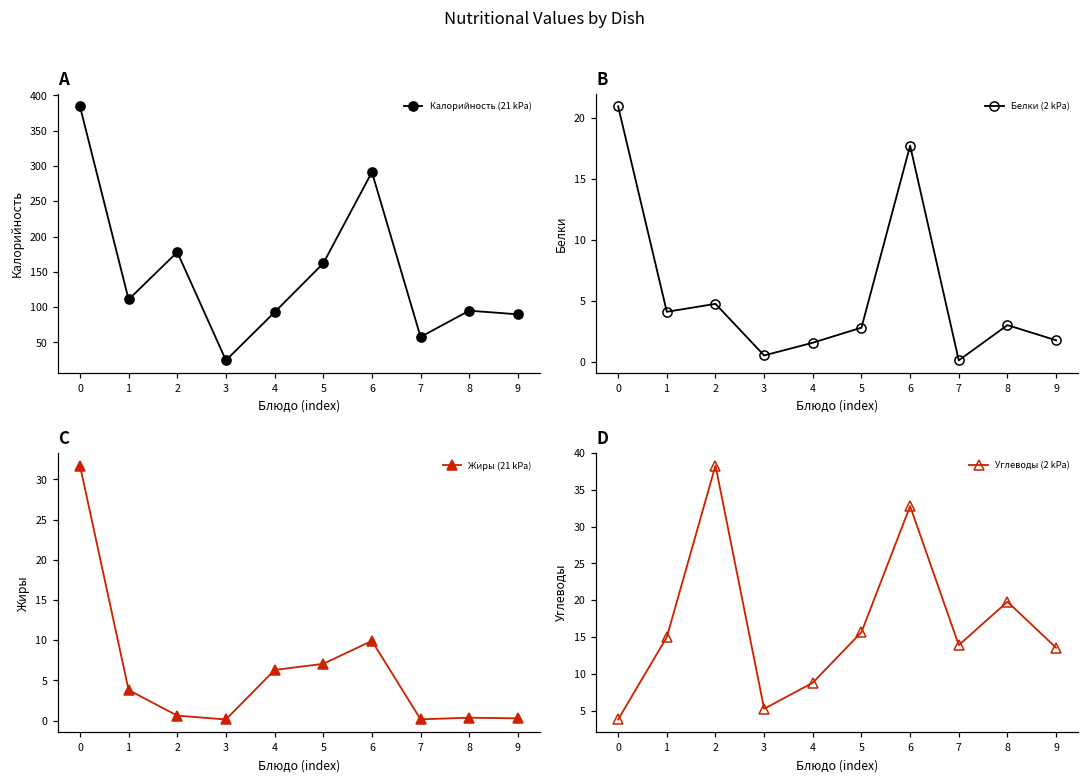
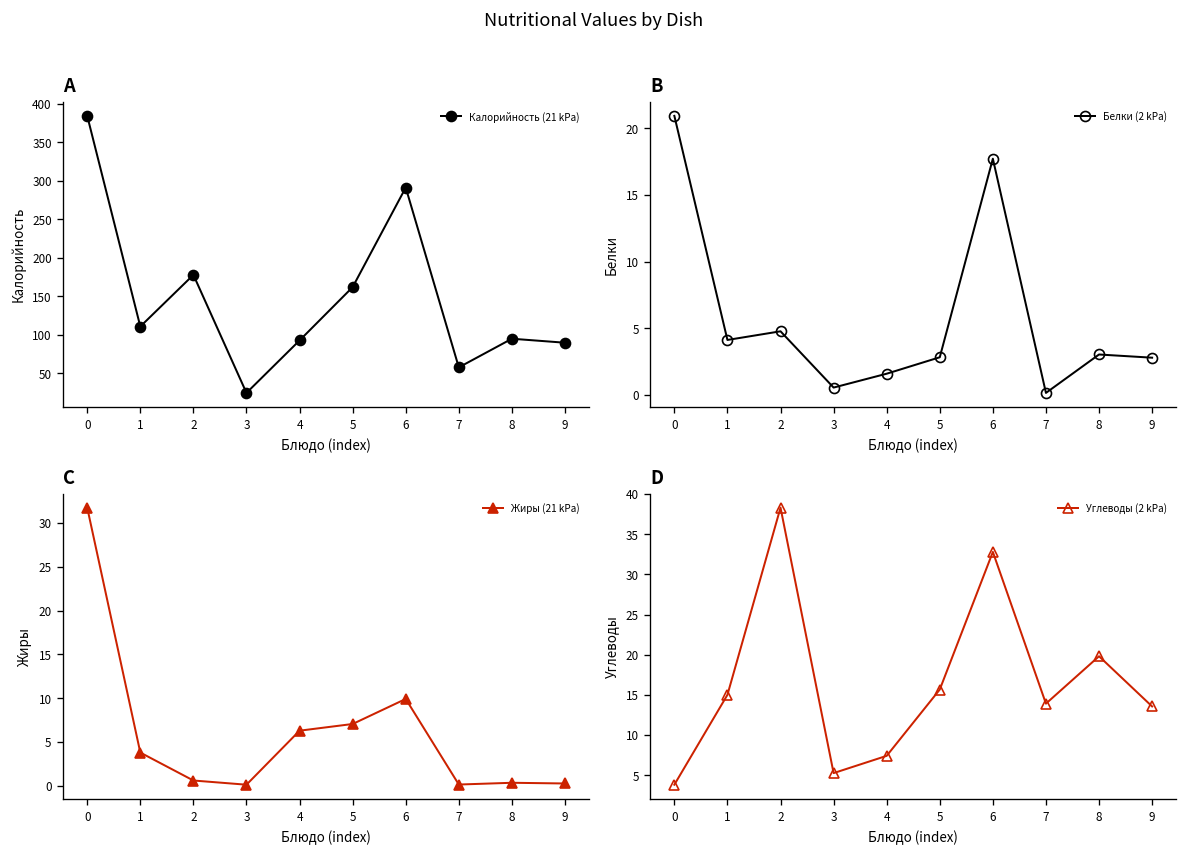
  {
    "A": {
      "0": 380,
      "1": 110,
      "2": 180,
      "3": 20,
      "4": 90,
      "5": 160,
      "6": 290,
      "7": 60,
      "8": 90,
      "9": 90
    },
    "B": {
      "0": 20.9,
      "1": 4.1,
      "2": 4.8,
      "3": 0.6,
      "4": 1.6,
      "5": 2.8,
      "6": 17.7,
      "7": 0.2,
      "8": 3.0,
-     "9": 1.8
+     "9": 2.8
    },
    "C": {
      "0": 32,
      "1": 4,
      "2": 1,
      "3": 0,
      "4": 6,
      "5": 7,
      "6": 10,
      "7": 0,
      "8": 0,
      "9": 0
    },
    "D": {
      "0": 4,
      "1": 15,
      "2": 38,
      "3": 5,
-     "4": 9,
+     "4": 7,
      "5": 16,
      "6": 33,
      "7": 14,
      "8": 20,
      "9": 14
    }
  }
